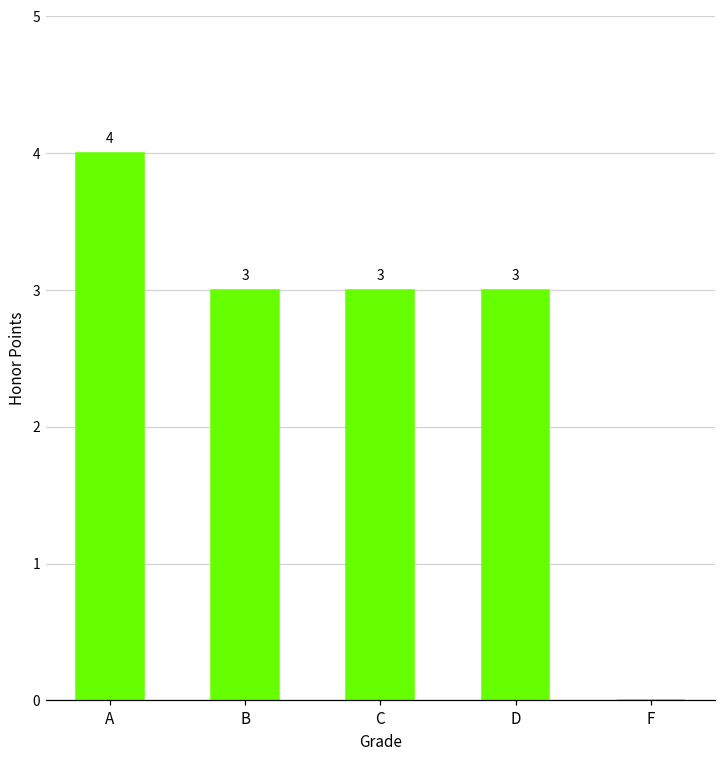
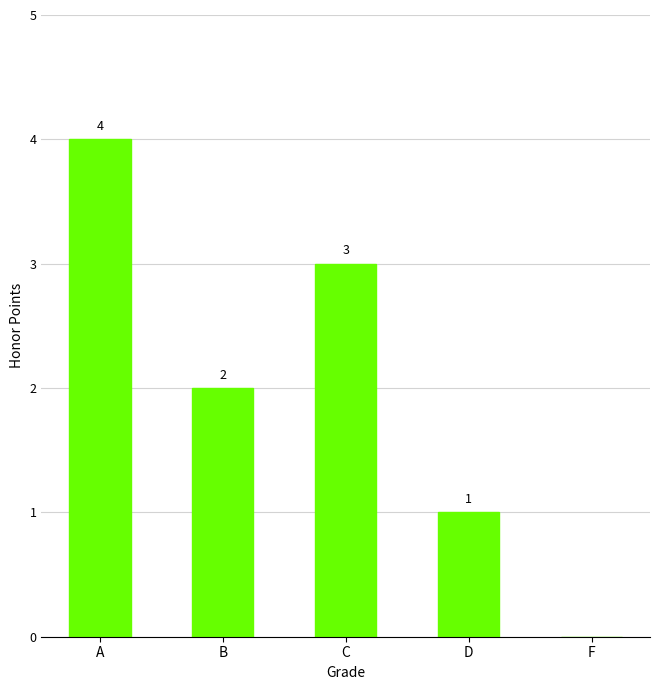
  {
    "A": 4,
-   "B": 3,
+   "B": 2,
    "C": 3,
-   "D": 3
+   "D": 1
  }
